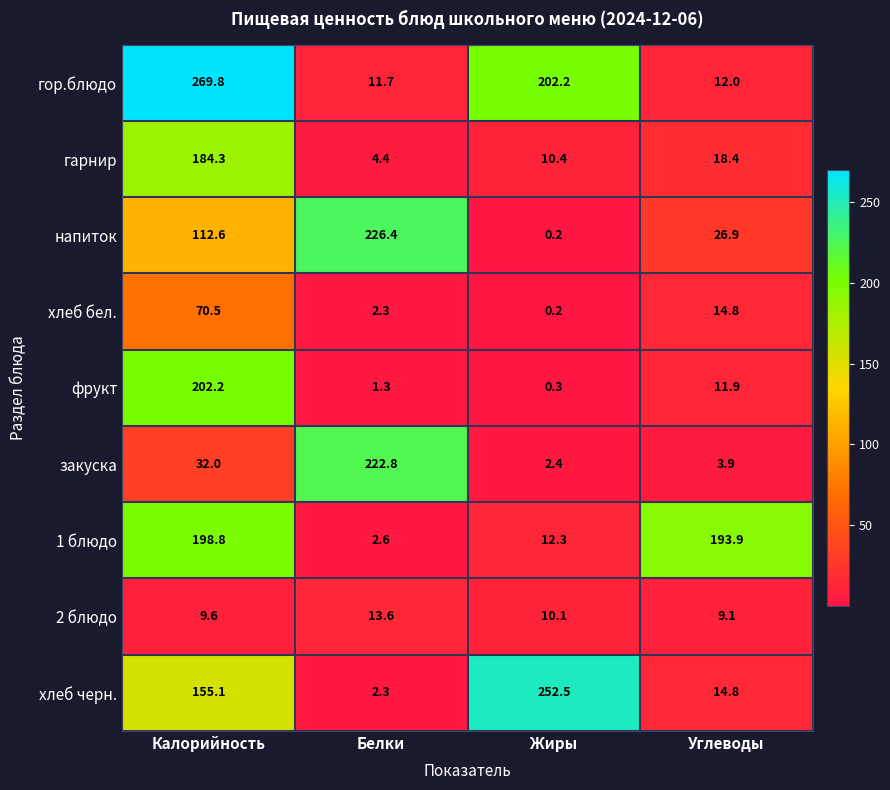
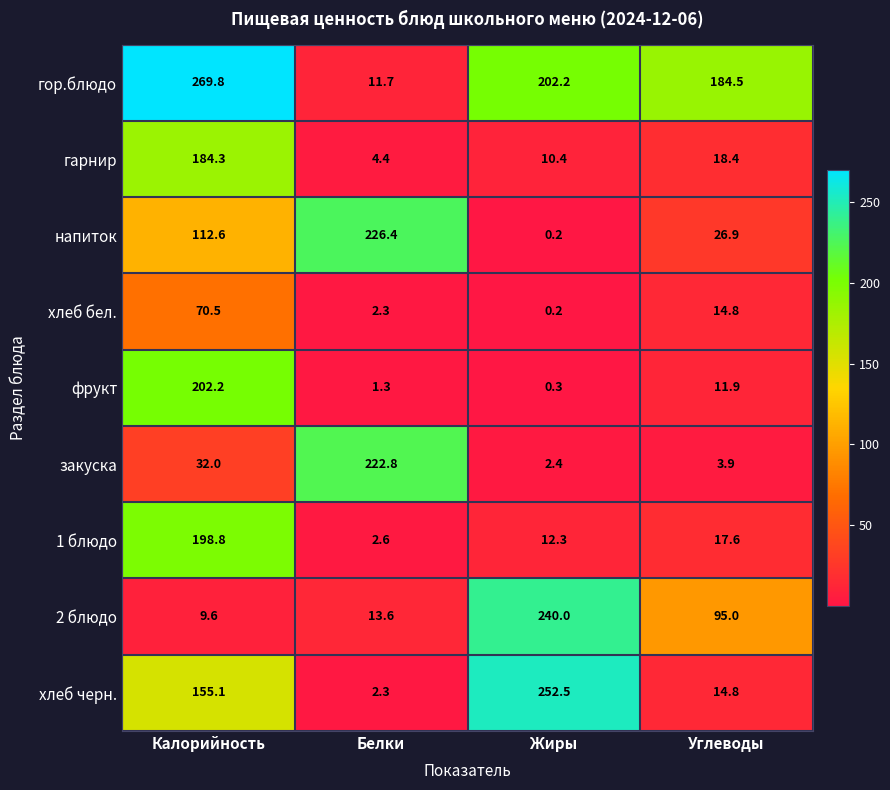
  {
    "гор.блюдо": {
      "Калорийность": 269.8,
      "Белки": 11.7,
      "Жиры": 202.2,
-     "Углеводы": 12.0
+     "Углеводы": 184.5
    },
    "гарнир": {
      "Калорийность": 184.3,
      "Белки": 4.4,
      "Жиры": 10.4,
      "Углеводы": 18.4
    },
    "напиток": {
      "Калорийность": 112.6,
      "Белки": 226.4,
      "Жиры": 0.2,
      "Углеводы": 26.9
    },
    "хлеб бел.": {
      "Калорийность": 70.5,
      "Белки": 2.3,
      "Жиры": 0.2,
      "Углеводы": 14.8
    },
    "фрукт": {
      "Калорийность": 202.2,
      "Белки": 1.3,
      "Жиры": 0.3,
      "Углеводы": 11.9
    },
    "закуска": {
      "Калорийность": 32.0,
      "Белки": 222.8,
      "Жиры": 2.4,
      "Углеводы": 3.9
    },
    "1 блюдо": {
      "Калорийность": 198.8,
      "Белки": 2.6,
      "Жиры": 12.3,
-     "Углеводы": 193.9
+     "Углеводы": 17.6
    },
    "2 блюдо": {
      "Калорийность": 9.6,
      "Белки": 13.6,
-     "Жиры": 10.1,
-     "Углеводы": 9.1
+     "Жиры": 240.0,
+     "Углеводы": 95.0
    },
    "хлеб черн.": {
      "Калорийность": 155.1,
      "Белки": 2.3,
      "Жиры": 252.5,
      "Углеводы": 14.8
    }
  }
